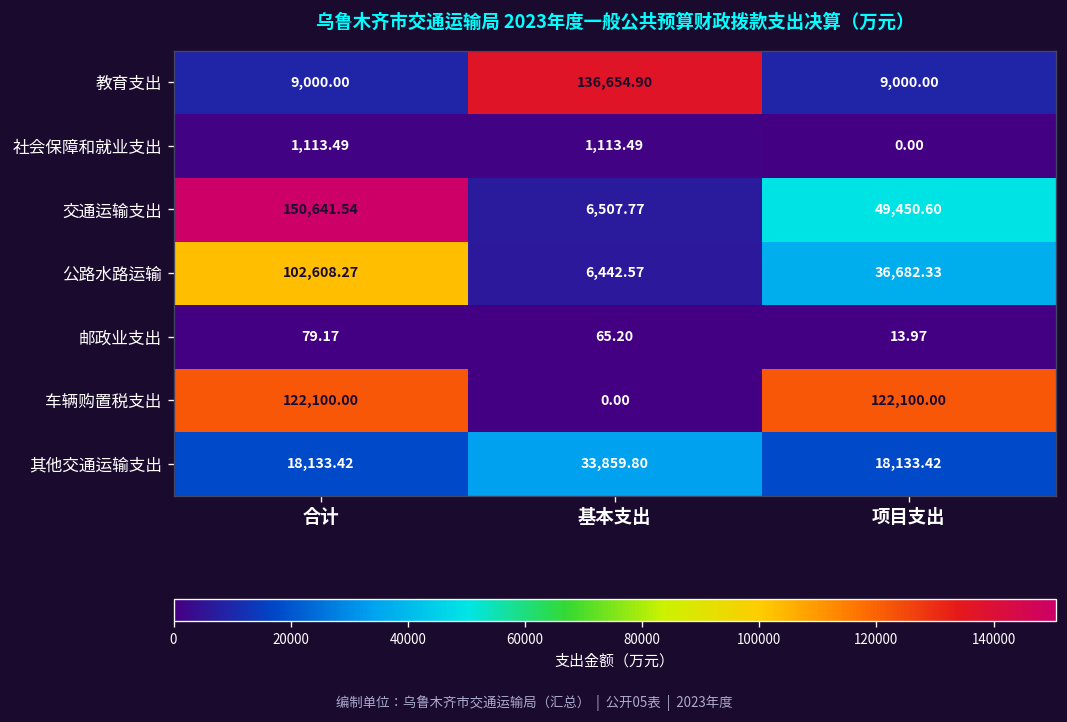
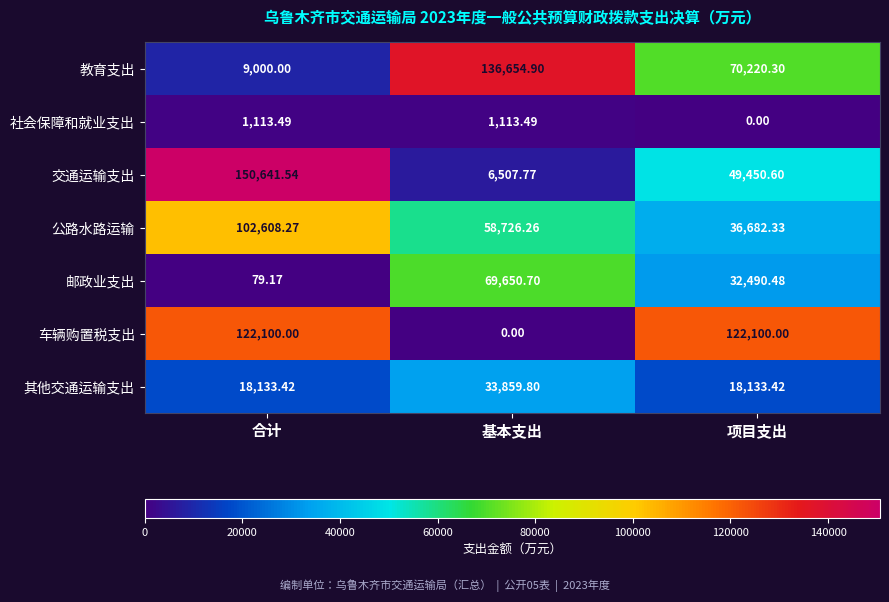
  {
    "教育支出": {
      "合计": "9,000.00",
      "基本支出": "136,654.90",
-     "项目支出": "9,000.00"
+     "项目支出": "70,220.30"
    },
    "社会保障和就业支出": {
      "合计": "1,113.49",
      "基本支出": "1,113.49",
      "项目支出": "0.00"
    },
    "交通运输支出": {
      "合计": "150,641.54",
      "基本支出": "6,507.77",
      "项目支出": "49,450.60"
    },
    "公路水路运输": {
      "合计": "102,608.27",
-     "基本支出": "6,442.57",
+     "基本支出": "58,726.26",
      "项目支出": "36,682.33"
    },
    "邮政业支出": {
      "合计": "79.17",
-     "基本支出": "65.20",
-     "项目支出": "13.97"
+     "基本支出": "69,650.70",
+     "项目支出": "32,490.48"
    },
    "车辆购置税支出": {
      "合计": "122,100.00",
      "基本支出": "0.00",
      "项目支出": "122,100.00"
    },
    "其他交通运输支出": {
      "合计": "18,133.42",
      "基本支出": "33,859.80",
      "项目支出": "18,133.42"
    }
  }
